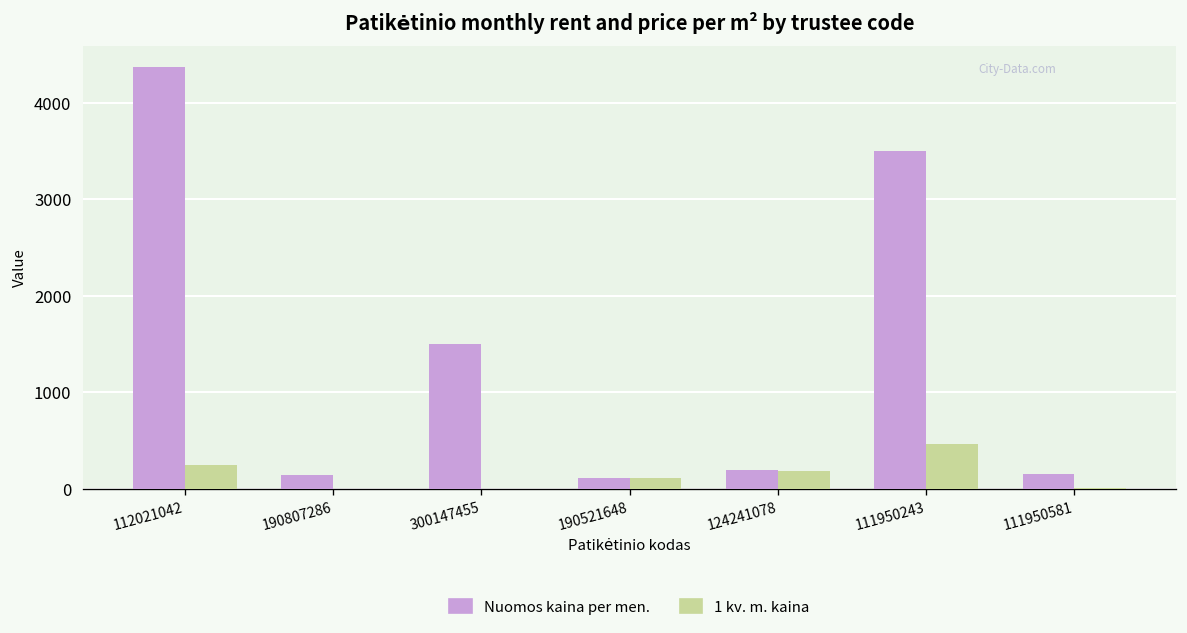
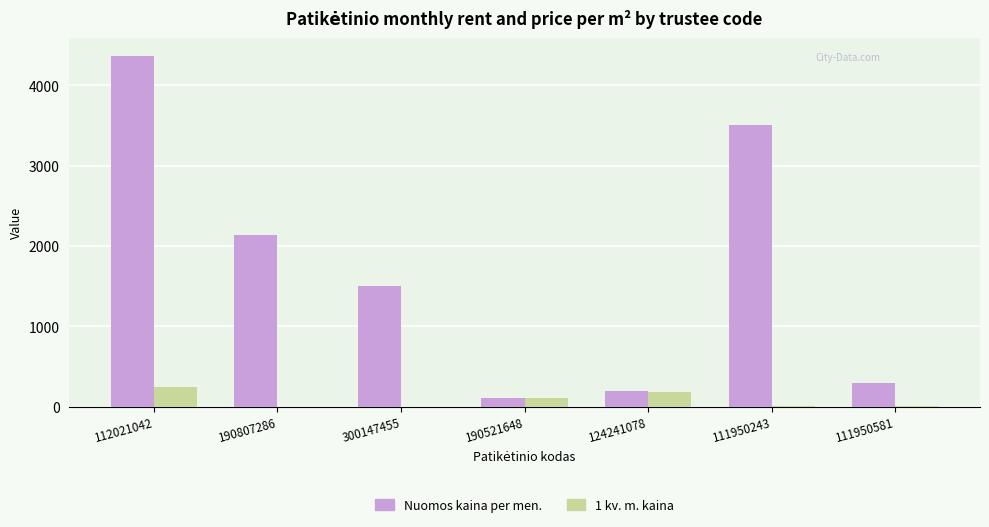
  {
    "Nuomos kaina per men.": {
      "112021042": 4400,
-     "190807286": 100,
+     "190807286": 2100,
      "300147455": 1500,
      "190521648": 100,
      "124241078": 200,
      "111950243": 3500,
-     "111950581": 100
+     "111950581": 300
    },
    "1 kv. m. kaina": {
      "112021042": 200,
      "300147455": 0,
      "190521648": 100,
      "124241078": 200,
-     "111950243": 500
+     "111950243": 0
    }
  }
